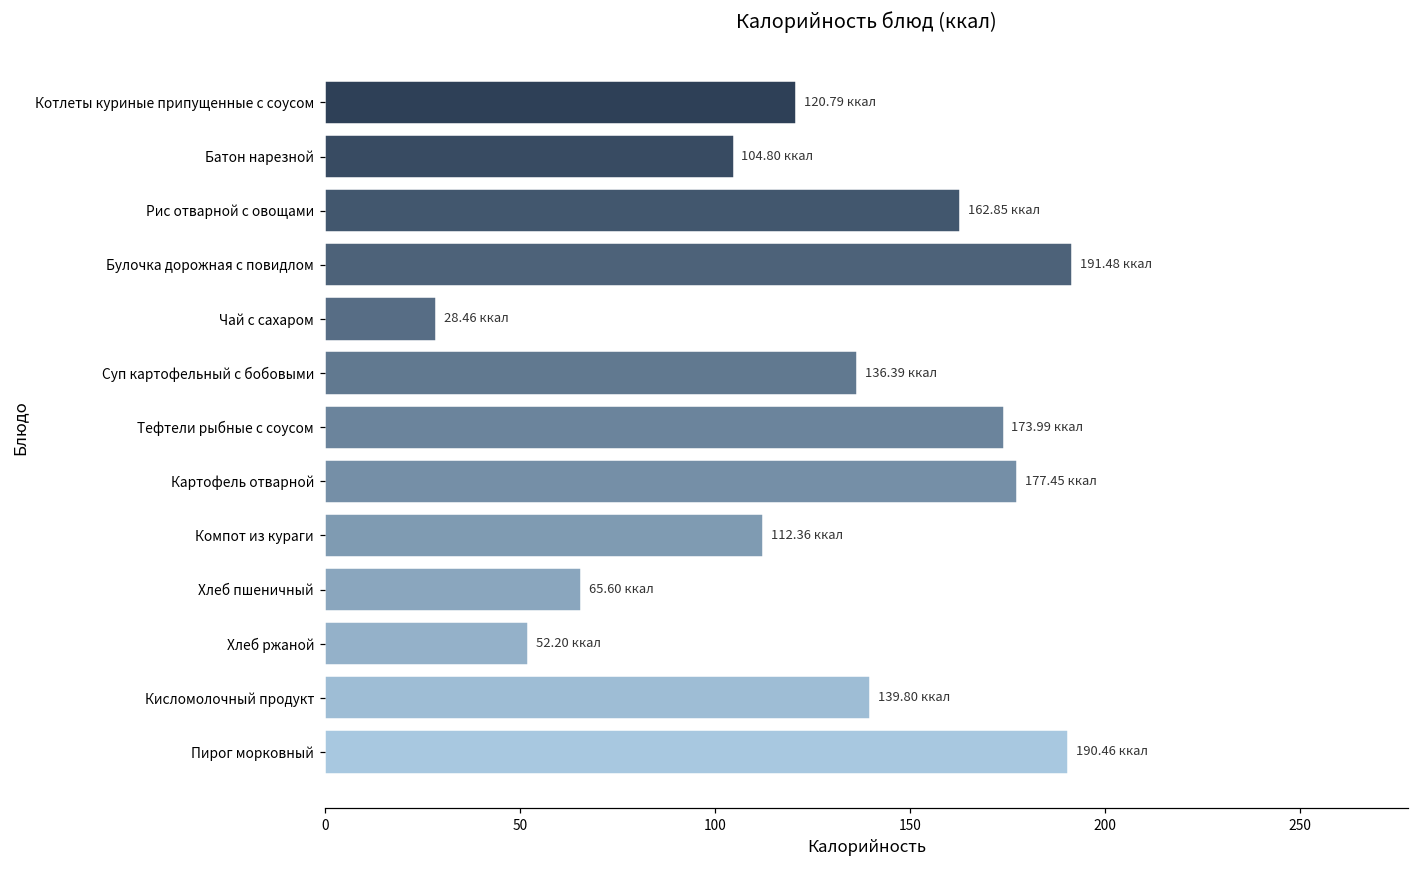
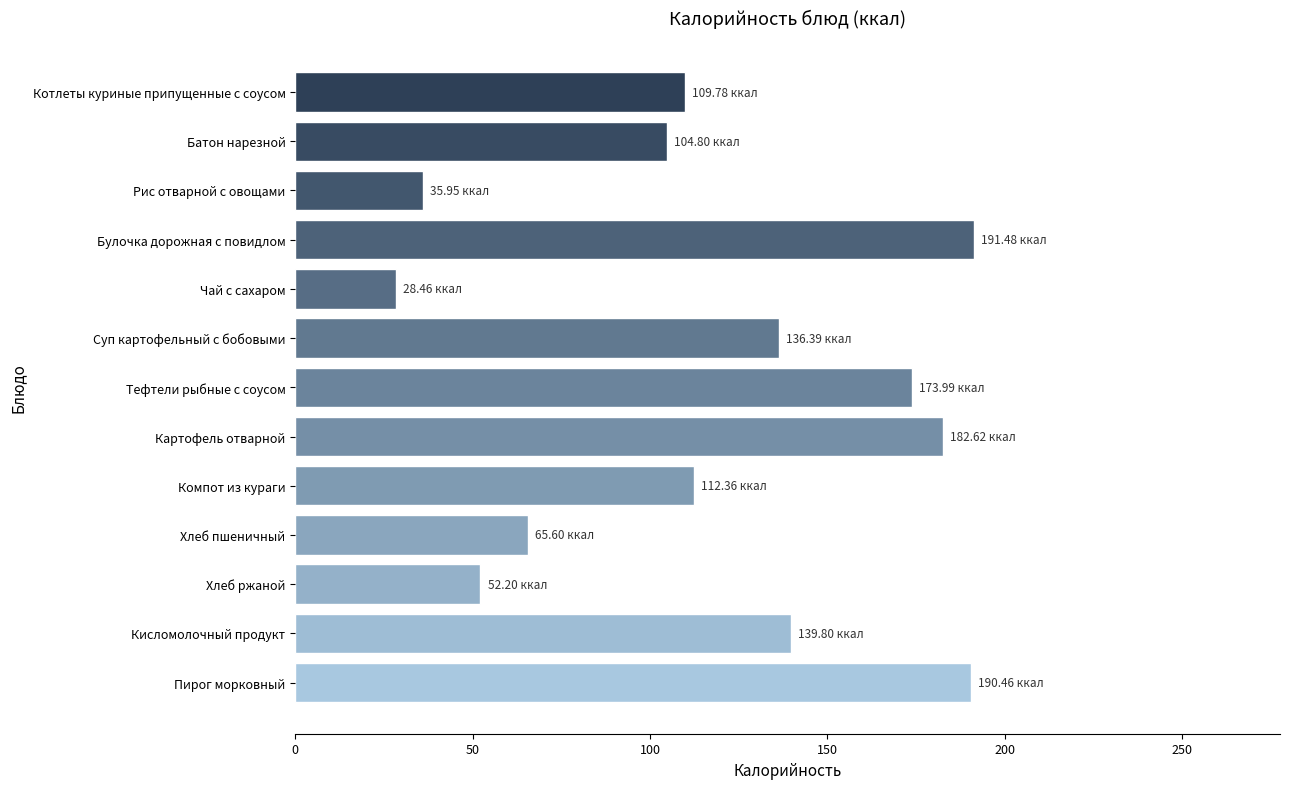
  {
-   "Котлеты куриные припущенные с соусом": 120.79,
+   "Котлеты куриные припущенные с соусом": 109.78,
    "Батон нарезной": 104.80,
-   "Рис отварной с овощами": 162.85,
+   "Рис отварной с овощами": 35.95,
    "Булочка дорожная с повидлом": 191.48,
    "Чай с сахаром": 28.46,
    "Суп картофельный с бобовыми": 136.39,
    "Тефтели рыбные с соусом": 173.99,
-   "Картофель отварной": 177.45,
+   "Картофель отварной": 182.62,
    "Компот из кураги": 112.36,
    "Хлеб пшеничный": 65.60,
    "Хлеб ржаной": 52.20,
    "Кисломолочный продукт": 139.80,
    "Пирог морковный": 190.46
  }
